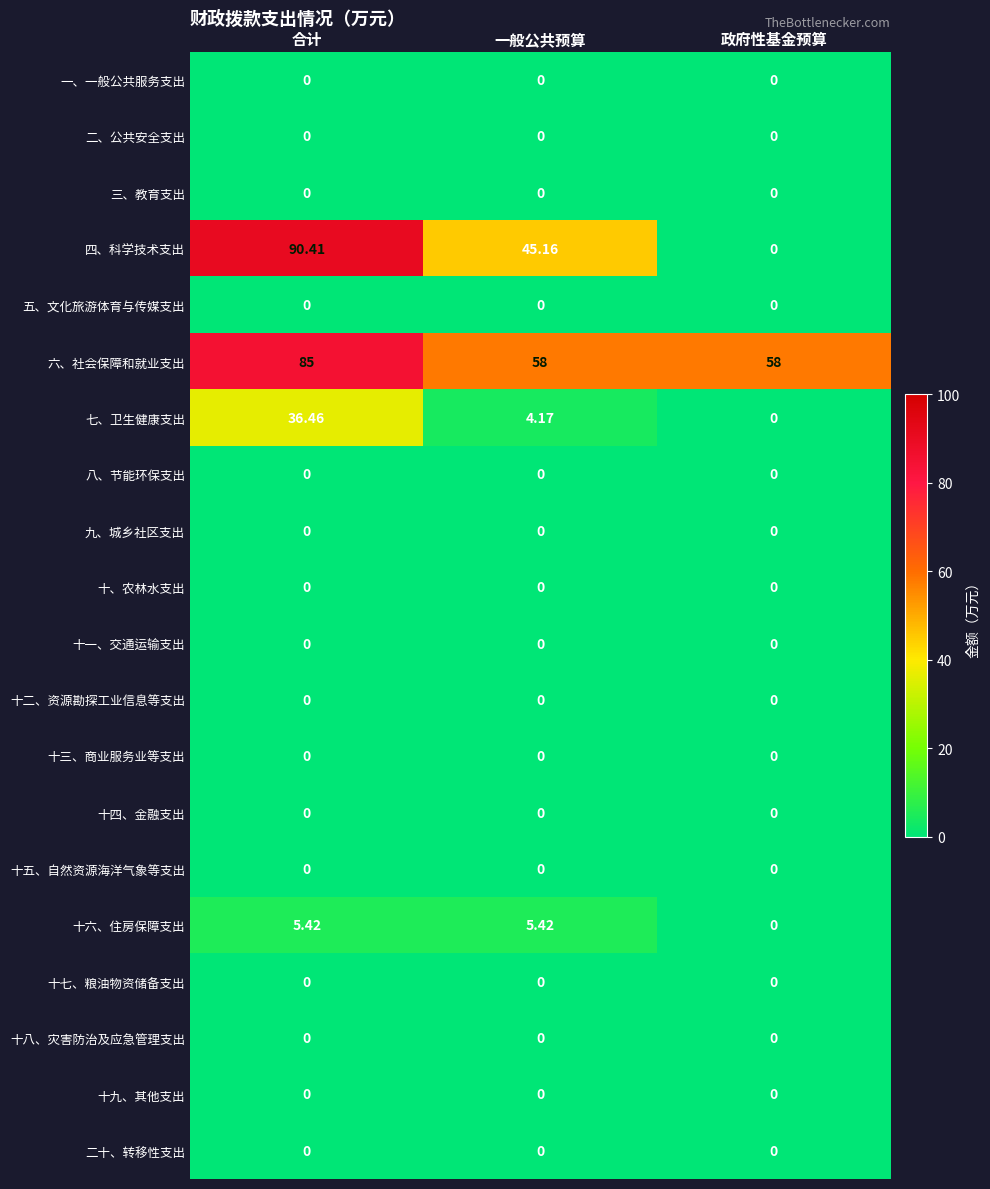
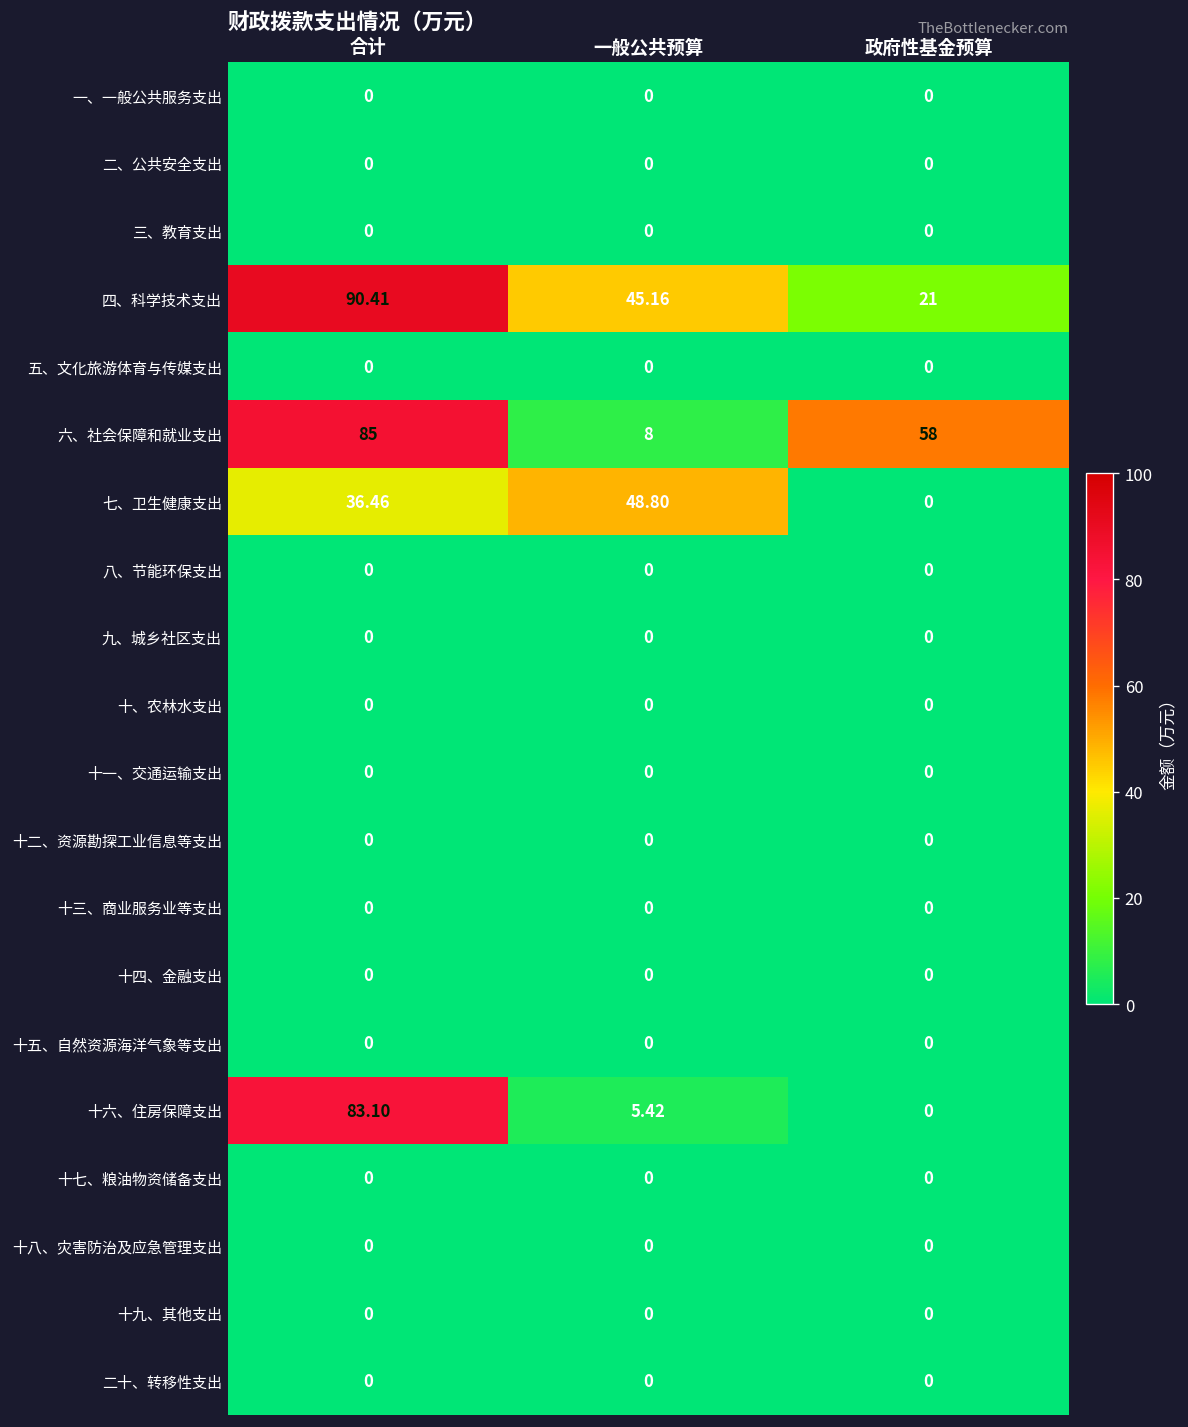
  {
    "一、一般公共服务支出": {
      "合计": 0,
      "一般公共预算": 0,
      "政府性基金预算": 0
    },
    "二、公共安全支出": {
      "合计": 0,
      "一般公共预算": 0,
      "政府性基金预算": 0
    },
    "三、教育支出": {
      "合计": 0,
      "一般公共预算": 0,
      "政府性基金预算": 0
    },
    "四、科学技术支出": {
      "合计": 90.41,
      "一般公共预算": 45.16,
-     "政府性基金预算": 0
+     "政府性基金预算": 21
    },
    "五、文化旅游体育与传媒支出": {
      "合计": 0,
      "一般公共预算": 0,
      "政府性基金预算": 0
    },
    "六、社会保障和就业支出": {
      "合计": 85,
-     "一般公共预算": 58,
+     "一般公共预算": 8,
      "政府性基金预算": 58
    },
    "七、卫生健康支出": {
      "合计": 36.46,
-     "一般公共预算": 4.17,
+     "一般公共预算": 48.80,
      "政府性基金预算": 0
    },
    "八、节能环保支出": {
      "合计": 0,
      "一般公共预算": 0,
      "政府性基金预算": 0
    },
    "九、城乡社区支出": {
      "合计": 0,
      "一般公共预算": 0,
      "政府性基金预算": 0
    },
    "十、农林水支出": {
      "合计": 0,
      "一般公共预算": 0,
      "政府性基金预算": 0
    },
    "十一、交通运输支出": {
      "合计": 0,
      "一般公共预算": 0,
      "政府性基金预算": 0
    },
    "十二、资源勘探工业信息等支出": {
      "合计": 0,
      "一般公共预算": 0,
      "政府性基金预算": 0
    },
    "十三、商业服务业等支出": {
      "合计": 0,
      "一般公共预算": 0,
      "政府性基金预算": 0
    },
    "十四、金融支出": {
      "合计": 0,
      "一般公共预算": 0,
      "政府性基金预算": 0
    },
    "十五、自然资源海洋气象等支出": {
      "合计": 0,
      "一般公共预算": 0,
      "政府性基金预算": 0
    },
    "十六、住房保障支出": {
-     "合计": 5.42,
+     "合计": 83.10,
      "一般公共预算": 5.42,
      "政府性基金预算": 0
    },
    "十七、粮油物资储备支出": {
      "合计": 0,
      "一般公共预算": 0,
      "政府性基金预算": 0
    },
    "十八、灾害防治及应急管理支出": {
      "合计": 0,
      "一般公共预算": 0,
      "政府性基金预算": 0
    },
    "十九、其他支出": {
      "合计": 0,
      "一般公共预算": 0,
      "政府性基金预算": 0
    },
    "二十、转移性支出": {
      "合计": 0,
      "一般公共预算": 0,
      "政府性基金预算": 0
    }
  }
